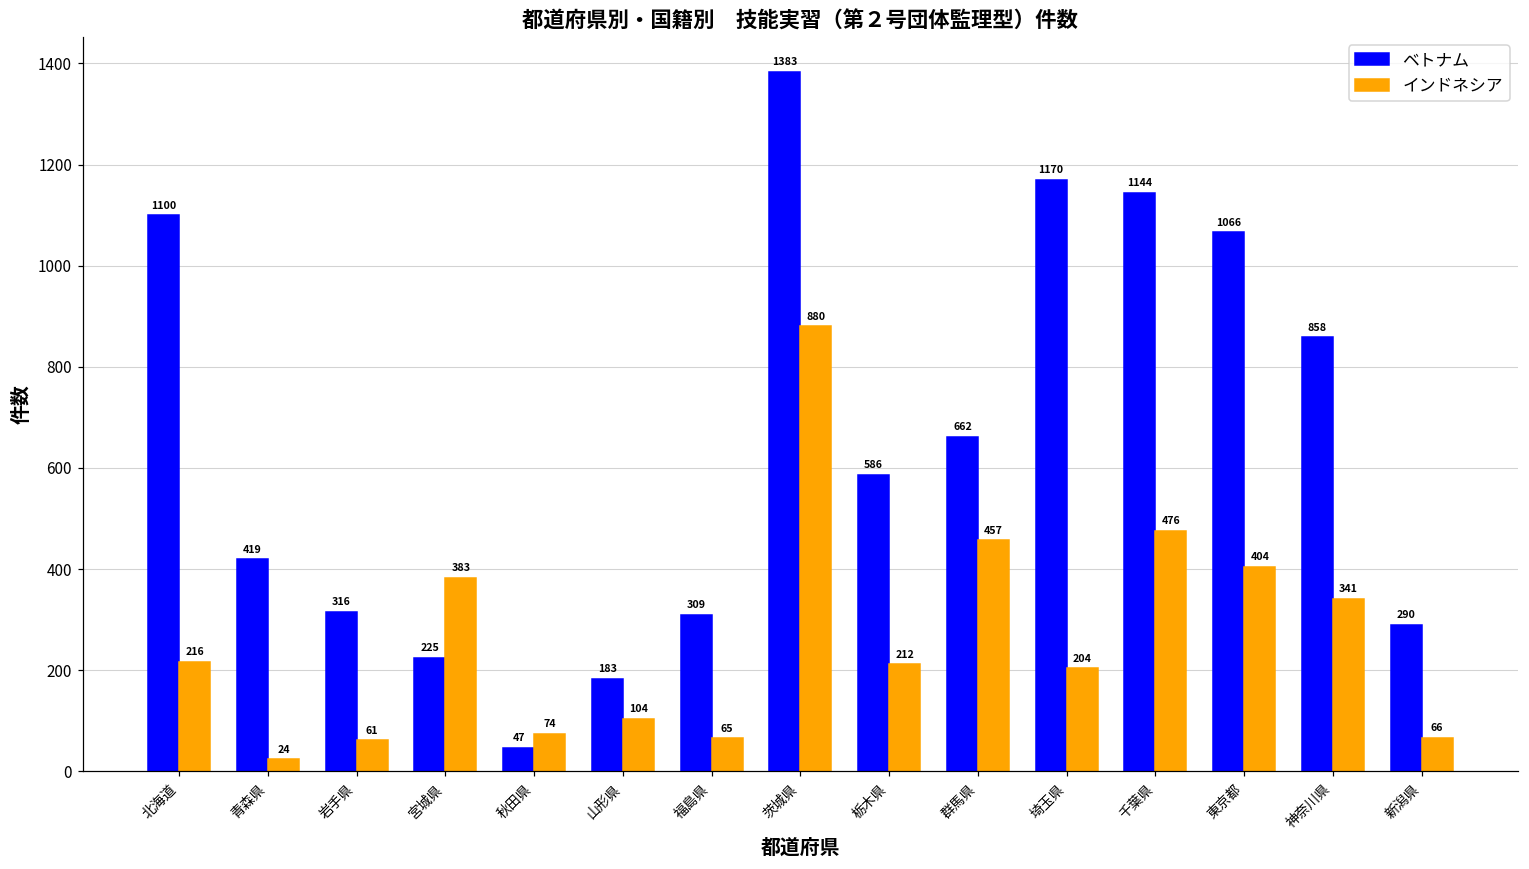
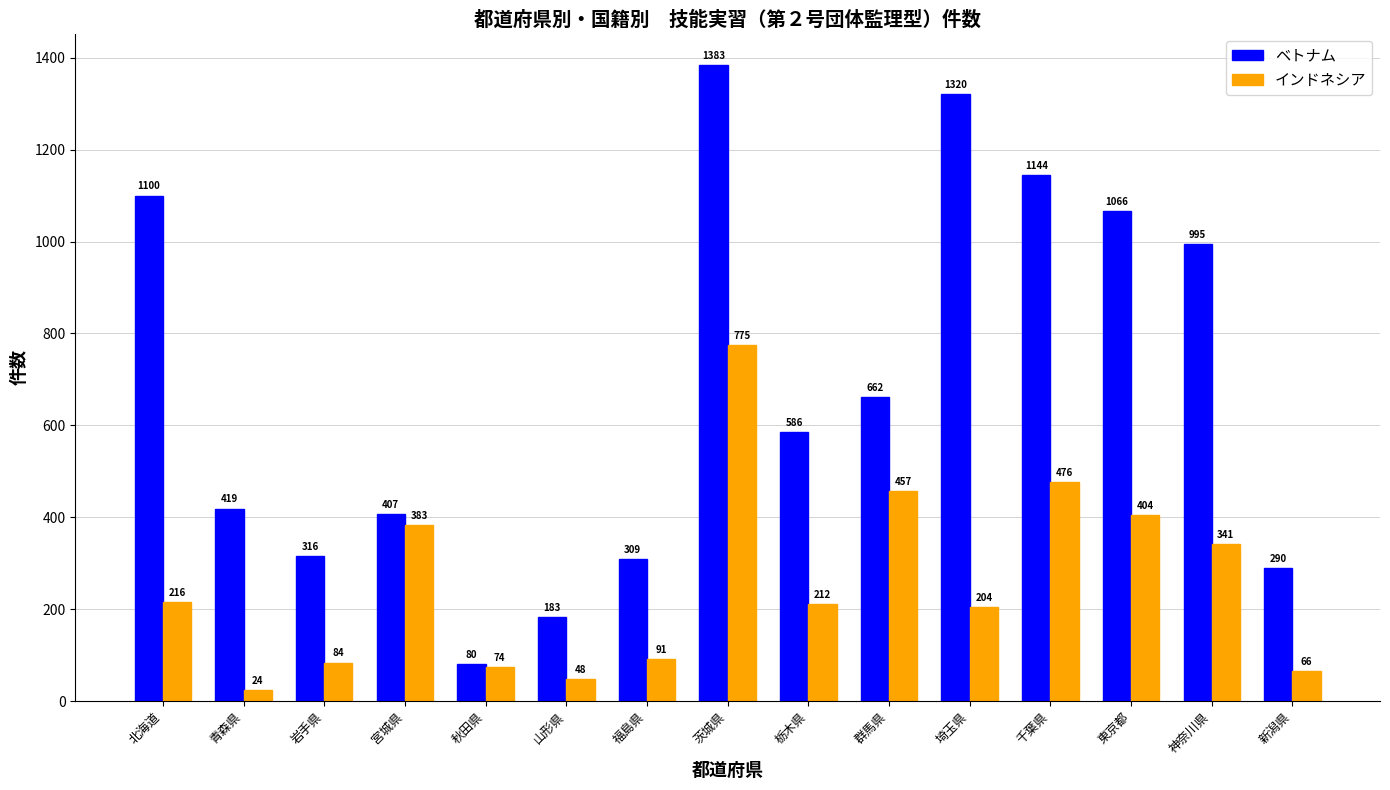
  {
    "ベトナム": {
      "北海道": 1100,
      "青森県": 419,
      "岩手県": 316,
-     "宮城県": 225,
-     "秋田県": 47,
+     "宮城県": 407,
+     "秋田県": 80,
      "山形県": 183,
      "福島県": 309,
      "茨城県": 1383,
      "栃木県": 586,
      "群馬県": 662,
-     "埼玉県": 1170,
+     "埼玉県": 1320,
      "千葉県": 1144,
      "東京都": 1066,
-     "神奈川県": 858,
+     "神奈川県": 995,
      "新潟県": 290
    },
    "インドネシア": {
      "北海道": 216,
      "青森県": 24,
-     "岩手県": 61,
+     "岩手県": 84,
      "宮城県": 383,
      "秋田県": 74,
-     "山形県": 104,
-     "福島県": 65,
-     "茨城県": 880,
+     "山形県": 48,
+     "福島県": 91,
+     "茨城県": 775,
      "栃木県": 212,
      "群馬県": 457,
      "埼玉県": 204,
      "千葉県": 476,
      "東京都": 404,
      "神奈川県": 341,
      "新潟県": 66
    }
  }
